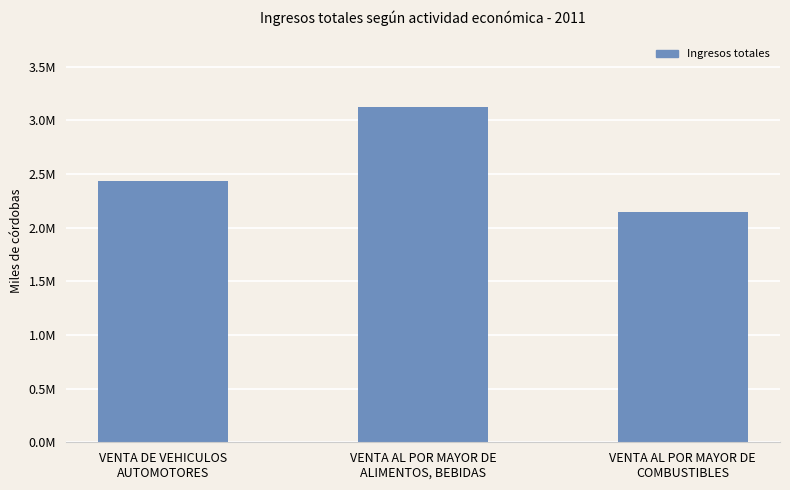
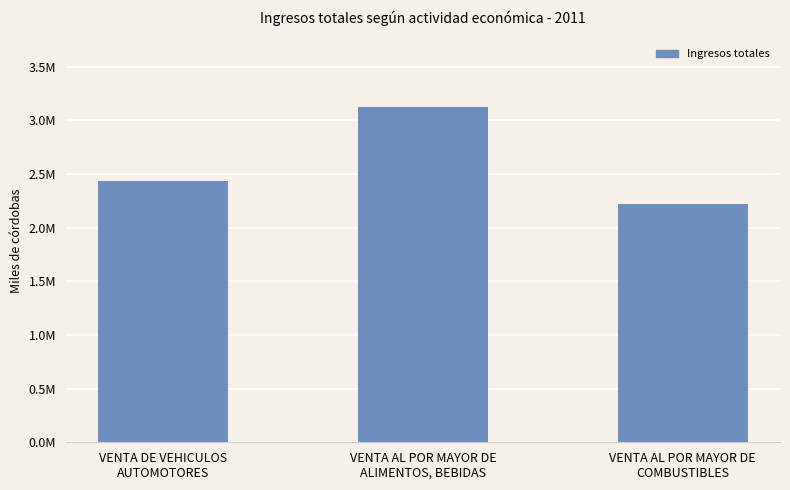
  {
    "VENTA DE VEHICULOS AUTOMOTORES": 2440000,
    "VENTA AL POR MAYOR DE ALIMENTOS, BEBIDAS": 3130000,
-   "VENTA AL POR MAYOR DE COMBUSTIBLES": 2140000
+   "VENTA AL POR MAYOR DE COMBUSTIBLES": 2220000
  }
